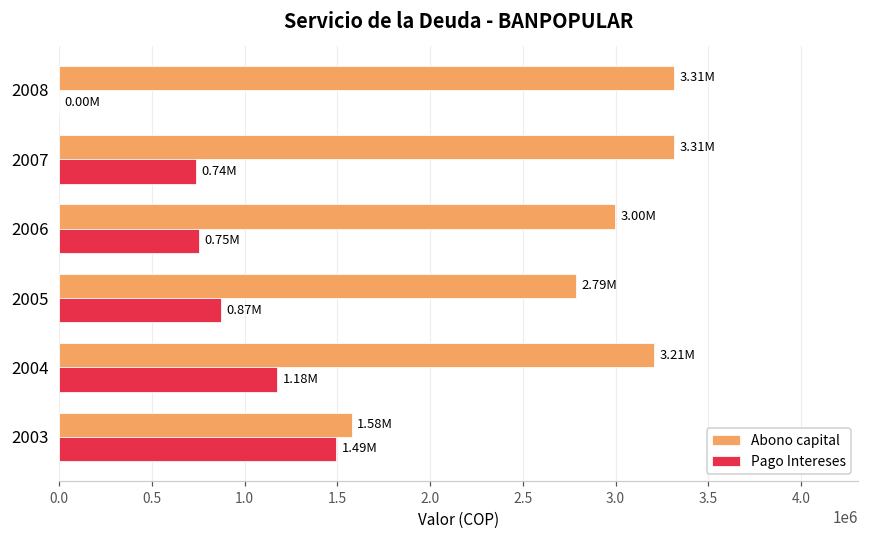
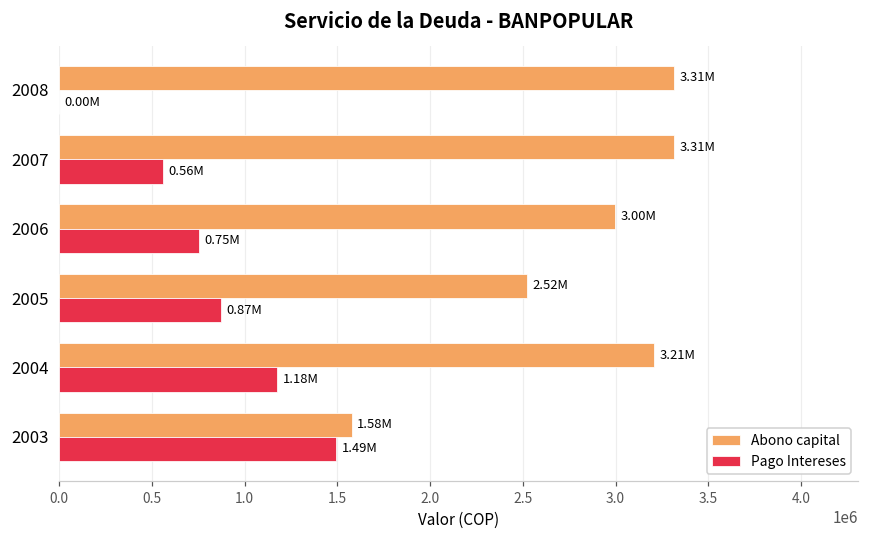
  {
    "Abono capital": {
      "2008": "3.31M",
      "2007": "3.31M",
      "2006": "3.00M",
-     "2005": "2.79M",
+     "2005": "2.52M",
      "2004": "3.21M",
      "2003": "1.58M"
    },
    "Pago Intereses": {
      "2008": "0.00M",
-     "2007": "0.74M",
+     "2007": "0.56M",
      "2006": "0.75M",
      "2005": "0.87M",
      "2004": "1.18M",
      "2003": "1.49M"
    }
  }
